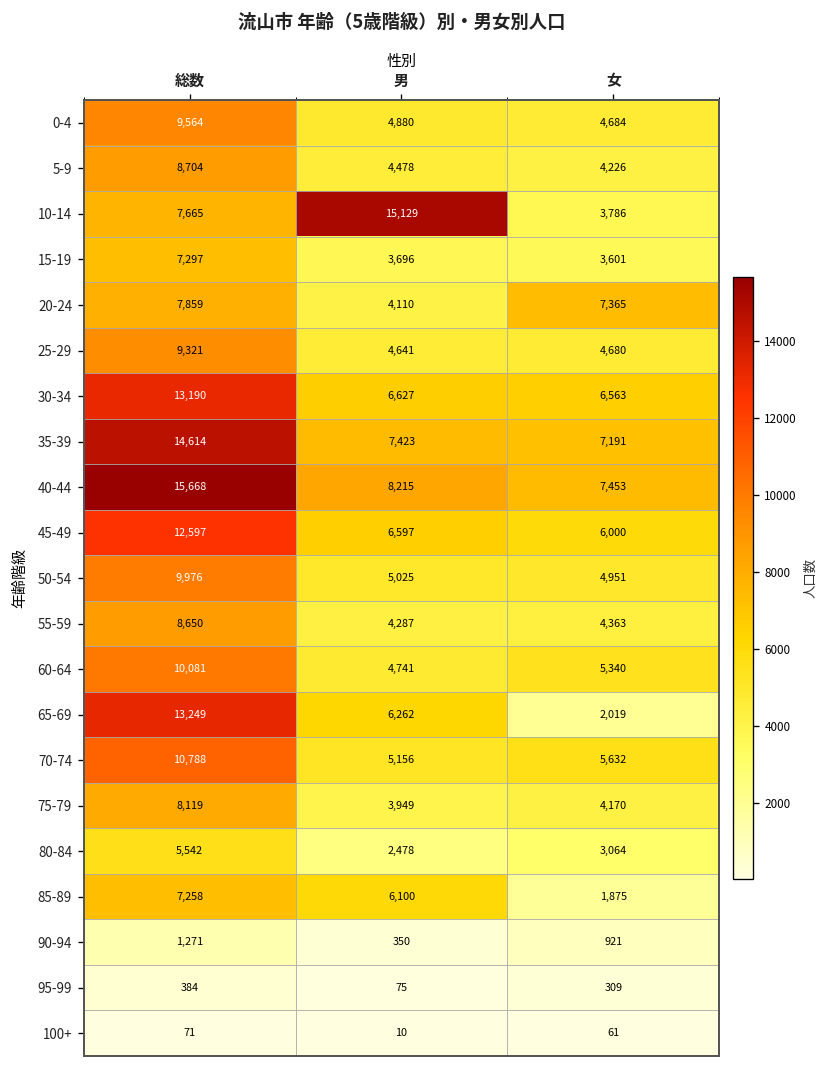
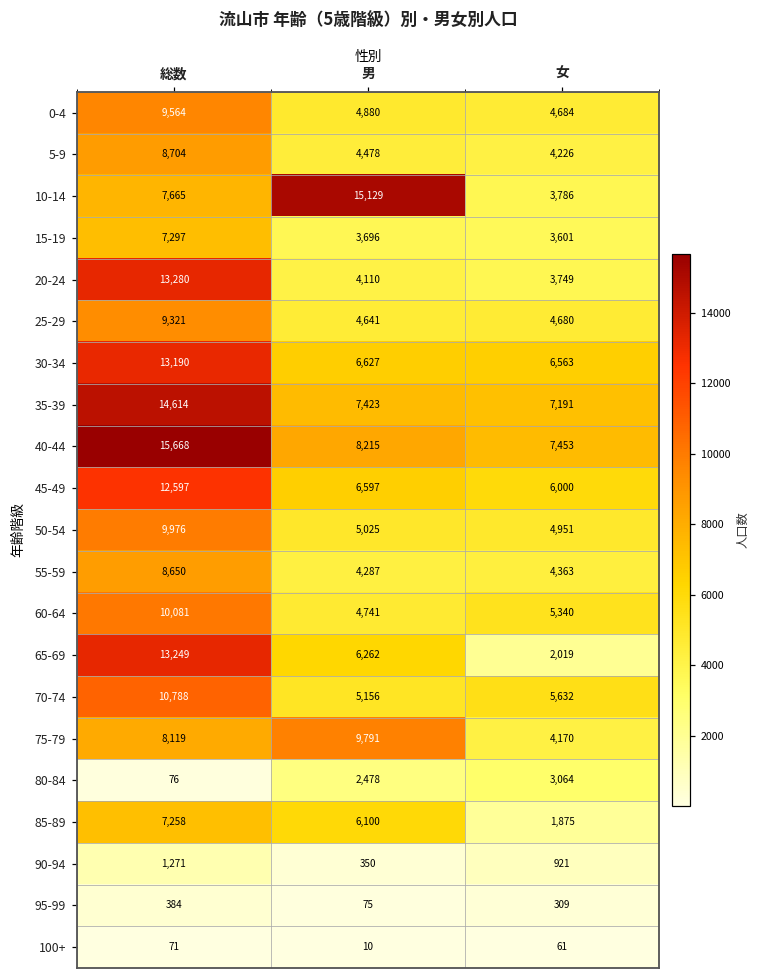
  {
    "0-4": {
      "総数": "9,564",
      "男": "4,880",
      "女": "4,684"
    },
    "5-9": {
      "総数": "8,704",
      "男": "4,478",
      "女": "4,226"
    },
    "10-14": {
      "総数": "7,665",
      "男": "15,129",
      "女": "3,786"
    },
    "15-19": {
      "総数": "7,297",
      "男": "3,696",
      "女": "3,601"
    },
    "20-24": {
-     "総数": "7,859",
+     "総数": "13,280",
      "男": "4,110",
-     "女": "7,365"
+     "女": "3,749"
    },
    "25-29": {
      "総数": "9,321",
      "男": "4,641",
      "女": "4,680"
    },
    "30-34": {
      "総数": "13,190",
      "男": "6,627",
      "女": "6,563"
    },
    "35-39": {
      "総数": "14,614",
      "男": "7,423",
      "女": "7,191"
    },
    "40-44": {
      "総数": "15,668",
      "男": "8,215",
      "女": "7,453"
    },
    "45-49": {
      "総数": "12,597",
      "男": "6,597",
      "女": "6,000"
    },
    "50-54": {
      "総数": "9,976",
      "男": "5,025",
      "女": "4,951"
    },
    "55-59": {
      "総数": "8,650",
      "男": "4,287",
      "女": "4,363"
    },
    "60-64": {
      "総数": "10,081",
      "男": "4,741",
      "女": "5,340"
    },
    "65-69": {
      "総数": "13,249",
      "男": "6,262",
      "女": "2,019"
    },
    "70-74": {
      "総数": "10,788",
      "男": "5,156",
      "女": "5,632"
    },
    "75-79": {
      "総数": "8,119",
-     "男": "3,949",
+     "男": "9,791",
      "女": "4,170"
    },
    "80-84": {
-     "総数": "5,542",
+     "総数": "76",
      "男": "2,478",
      "女": "3,064"
    },
    "85-89": {
      "総数": "7,258",
      "男": "6,100",
      "女": "1,875"
    },
    "90-94": {
      "総数": "1,271",
      "男": "350",
      "女": "921"
    },
    "95-99": {
      "総数": "384",
      "男": "75",
      "女": "309"
    },
    "100+": {
      "総数": "71",
      "男": "10",
      "女": "61"
    }
  }
